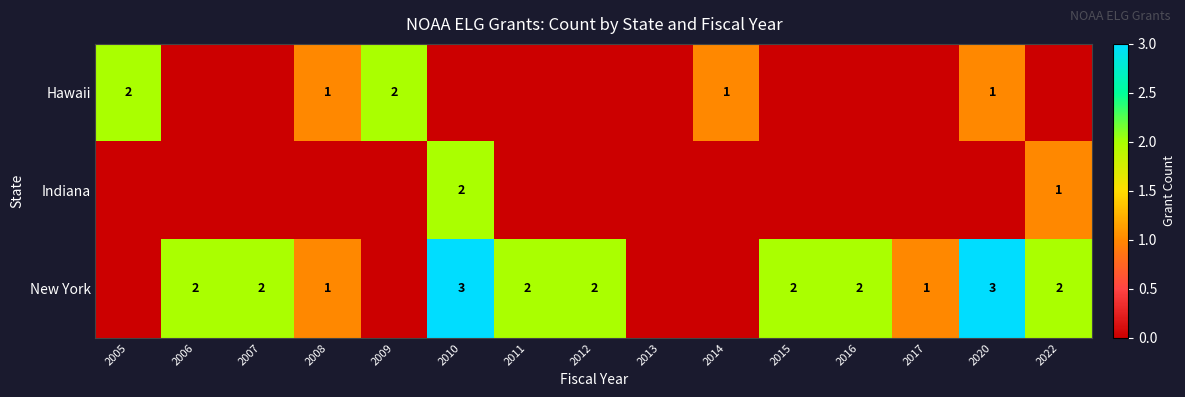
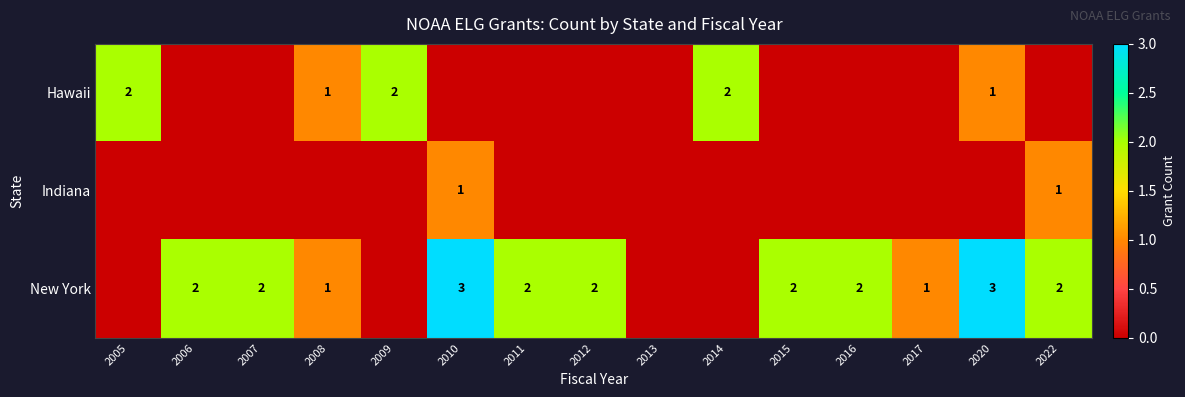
  {
    "Hawaii": {
      "2005": 2,
      "2008": 1,
      "2009": 2,
-     "2014": 1,
+     "2014": 2,
      "2020": 1
    },
    "Indiana": {
-     "2010": 2,
+     "2010": 1,
      "2022": 1
    },
    "New York": {
      "2006": 2,
      "2007": 2,
      "2008": 1,
      "2010": 3,
      "2011": 2,
      "2012": 2,
      "2015": 2,
      "2016": 2,
      "2017": 1,
      "2020": 3,
      "2022": 2
    }
  }
